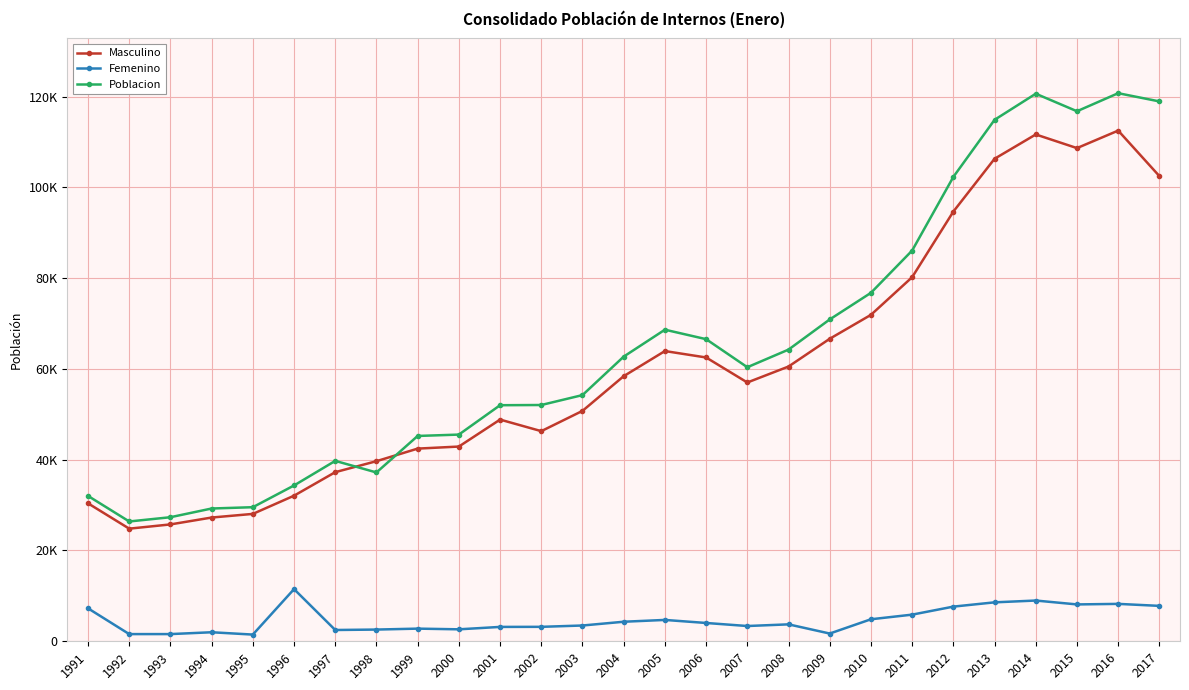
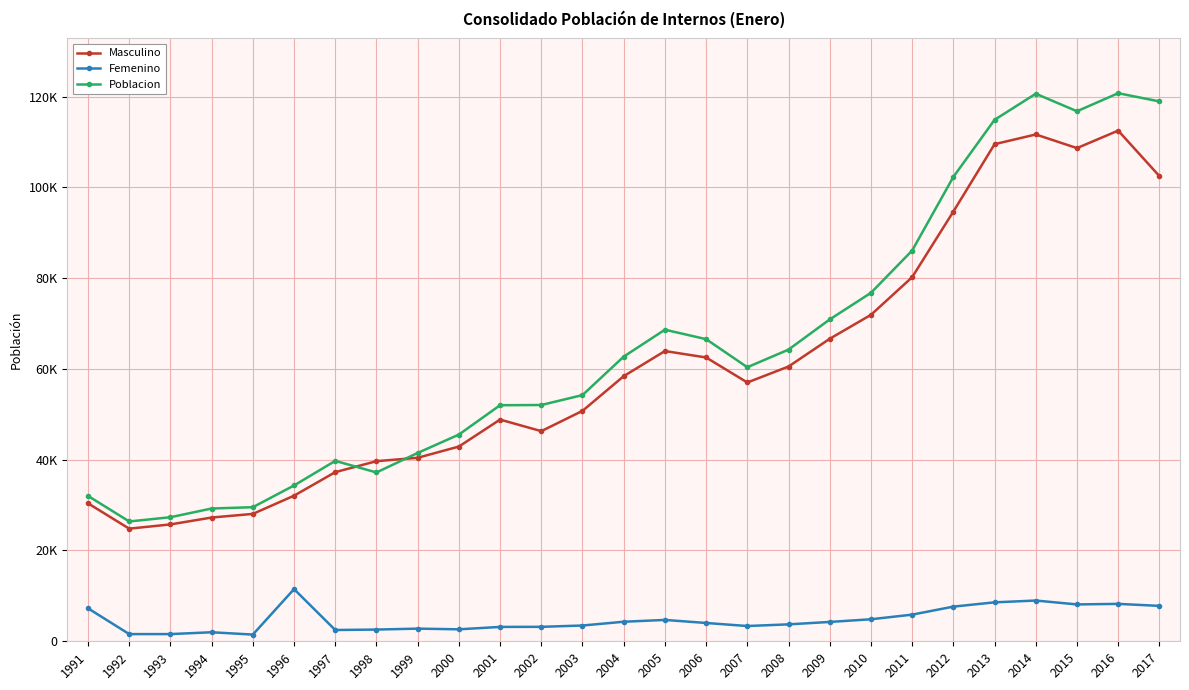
  {
    "Masculino": {
      "1991": 30000,
      "1992": 25000,
      "1993": 26000,
      "1994": 27000,
      "1995": 28000,
      "1996": 32000,
      "1997": 37000,
      "1998": 40000,
-     "1999": 42000,
+     "1999": 40000,
      "2000": 43000,
      "2001": 49000,
      "2002": 46000,
      "2003": 51000,
      "2004": 58000,
      "2005": 64000,
      "2006": 63000,
      "2007": 57000,
      "2008": 61000,
      "2009": 67000,
      "2010": 72000,
      "2011": 80000,
      "2012": 95000,
-     "2013": 106000,
+     "2013": 110000,
      "2014": 112000,
      "2015": 109000,
      "2016": 112000,
      "2017": 102000
    },
    "Femenino": {
      "1991": 7000,
      "1992": 2000,
      "1993": 2000,
      "1994": 2000,
      "1995": 1000,
      "1996": 11000,
      "1997": 2000,
      "1998": 3000,
      "1999": 3000,
      "2000": 3000,
      "2001": 3000,
      "2002": 3000,
      "2003": 3000,
      "2004": 4000,
      "2005": 5000,
      "2006": 4000,
      "2007": 3000,
      "2008": 4000,
-     "2009": 2000,
+     "2009": 4000,
      "2010": 5000,
      "2011": 6000,
      "2012": 8000,
      "2013": 9000,
      "2014": 9000,
      "2015": 8000,
      "2016": 8000,
      "2017": 8000
    },
    "Poblacion": {
      "1991": 32000,
      "1992": 26000,
      "1993": 27000,
      "1994": 29000,
      "1995": 30000,
      "1996": 34000,
      "1997": 40000,
      "1998": 37000,
-     "1999": 45000,
+     "1999": 41000,
      "2000": 46000,
      "2001": 52000,
      "2002": 52000,
      "2003": 54000,
      "2004": 63000,
      "2005": 69000,
      "2006": 67000,
      "2007": 60000,
      "2008": 64000,
      "2009": 71000,
      "2010": 77000,
      "2011": 86000,
      "2012": 102000,
      "2013": 115000,
      "2014": 121000,
      "2015": 117000,
      "2016": 121000,
      "2017": 119000
    }
  }
